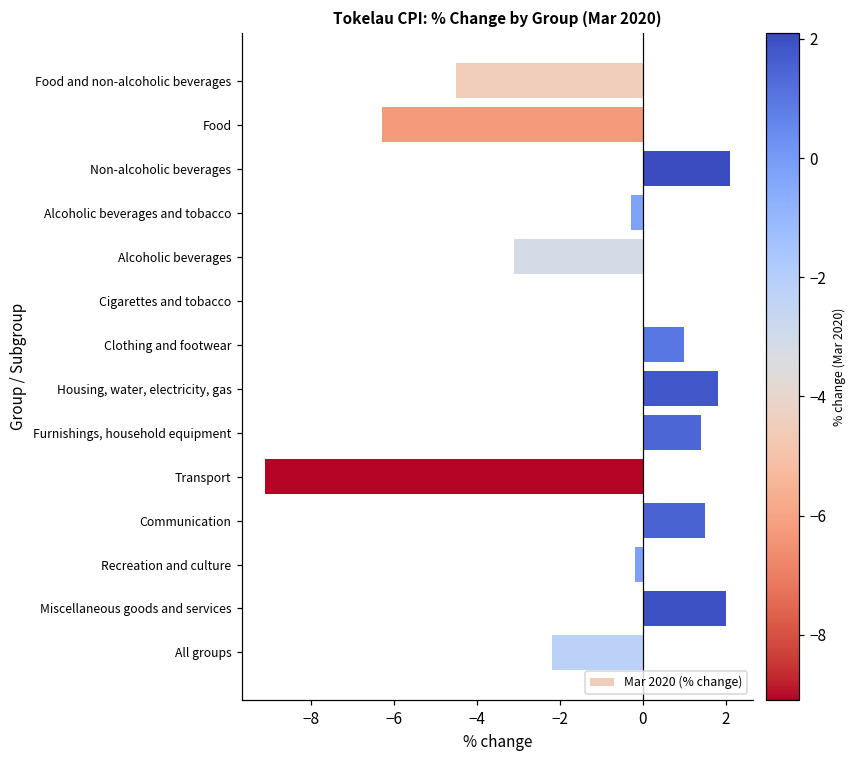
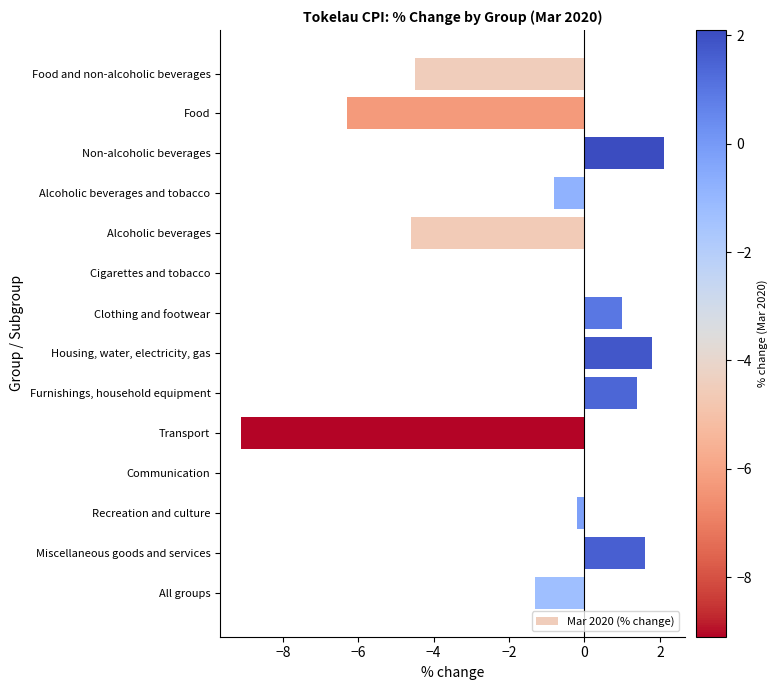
  {
    "Food and non-alcoholic beverages": -4.5,
    "Food": -6.3,
    "Non-alcoholic beverages": 2.1,
-   "Alcoholic beverages and tobacco": -0.3,
-   "Alcoholic beverages": -3.1,
+   "Alcoholic beverages and tobacco": -0.8,
+   "Alcoholic beverages": -4.6,
    "Cigarettes and tobacco": 0.0,
    "Clothing and footwear": 1.0,
    "Housing, water, electricity, gas": 1.8,
    "Furnishings, household equipment": 1.4,
    "Transport": -9.1,
-   "Communication": 1.5,
+   "Communication": 0.0,
    "Recreation and culture": -0.2,
-   "Miscellaneous goods and services": 2.0,
-   "All groups": -2.2
+   "Miscellaneous goods and services": 1.6,
+   "All groups": -1.3
  }
